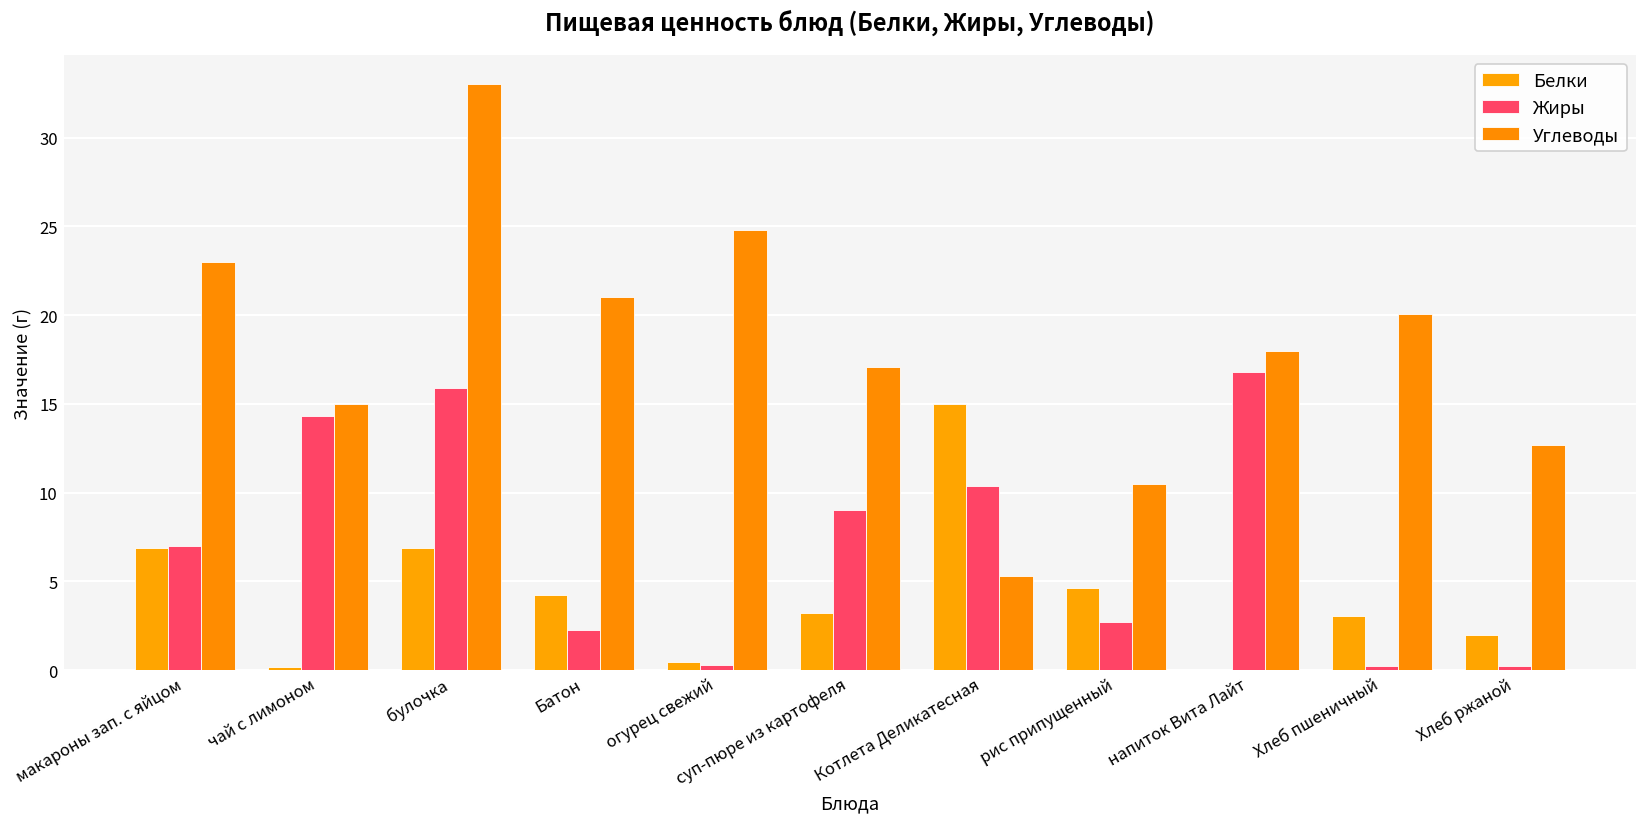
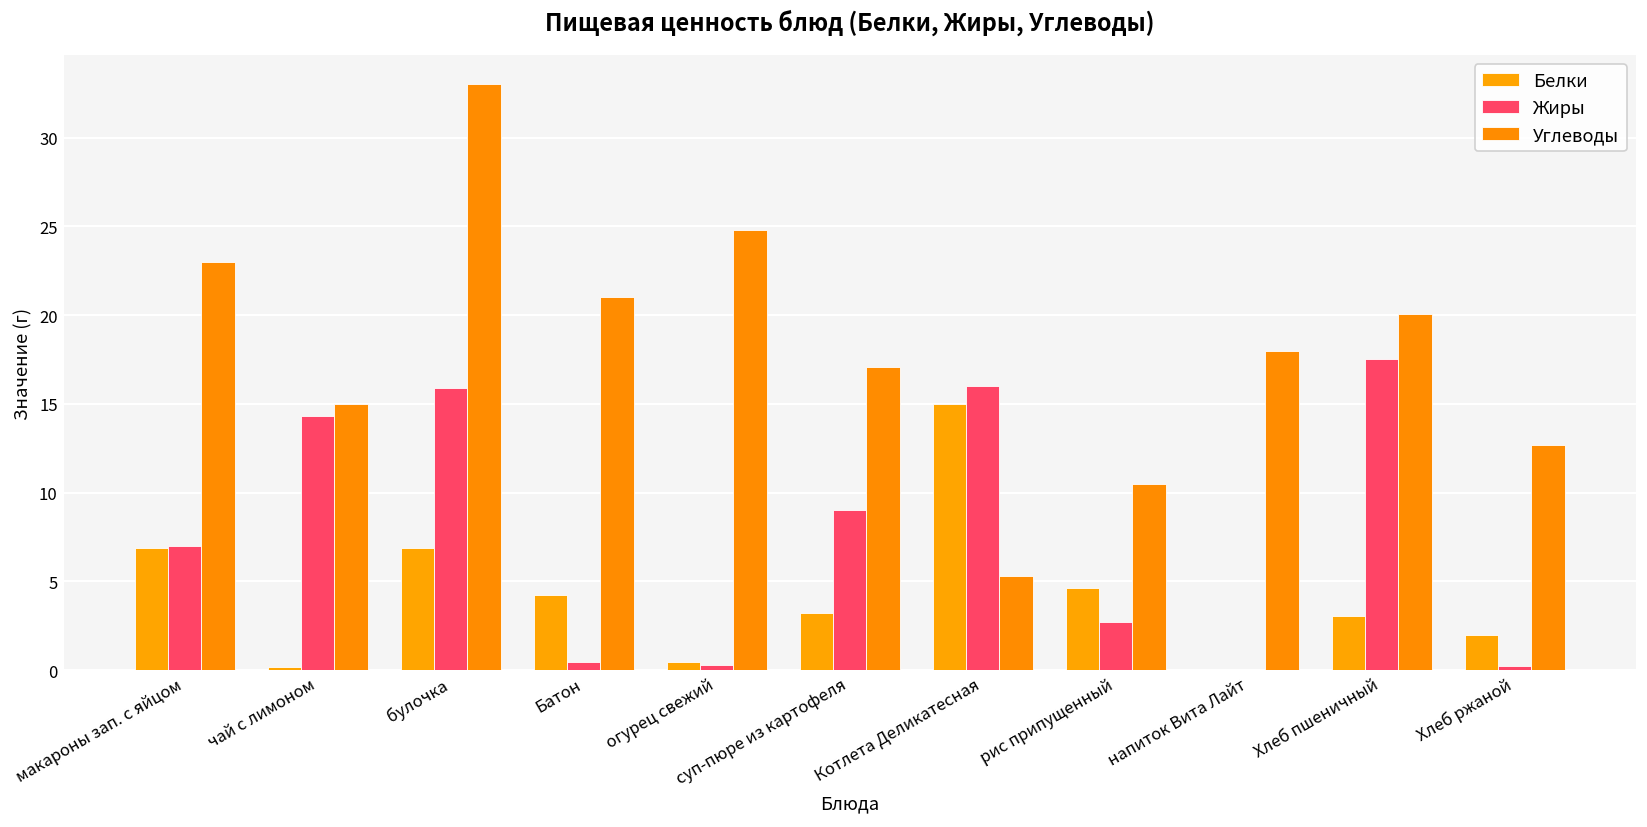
  {
    "Жиры": {
      "макароны зап. с яйцом": 7.0,
      "чай с лимоном": 14.3,
      "булочка": 15.9,
-     "Батон": 2.3,
+     "Батон": 0.5,
      "огурец свежий": 0.3,
      "суп-пюре из картофеля": 9.0,
-     "Котлета Деликатесная": 10.4,
+     "Котлета Деликатесная": 16.0,
      "рис припущенный": 2.7,
-     "напиток Вита Лайт": 16.8,
-     "Хлеб пшеничный": 0.3,
+     "напиток Вита Лайт": 0.0,
+     "Хлеб пшеничный": 17.6,
      "Хлеб ржаной": 0.3
    }
  }
